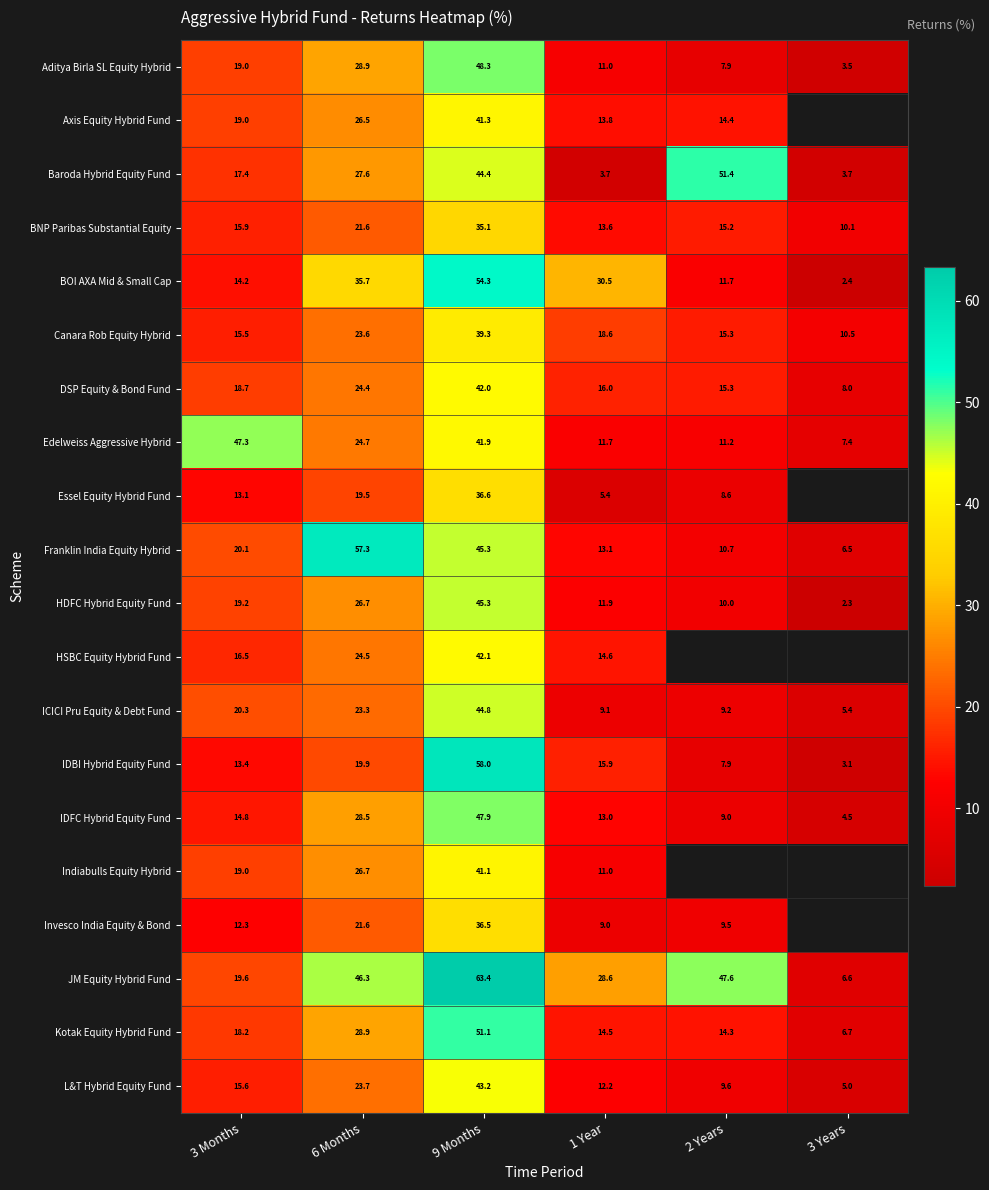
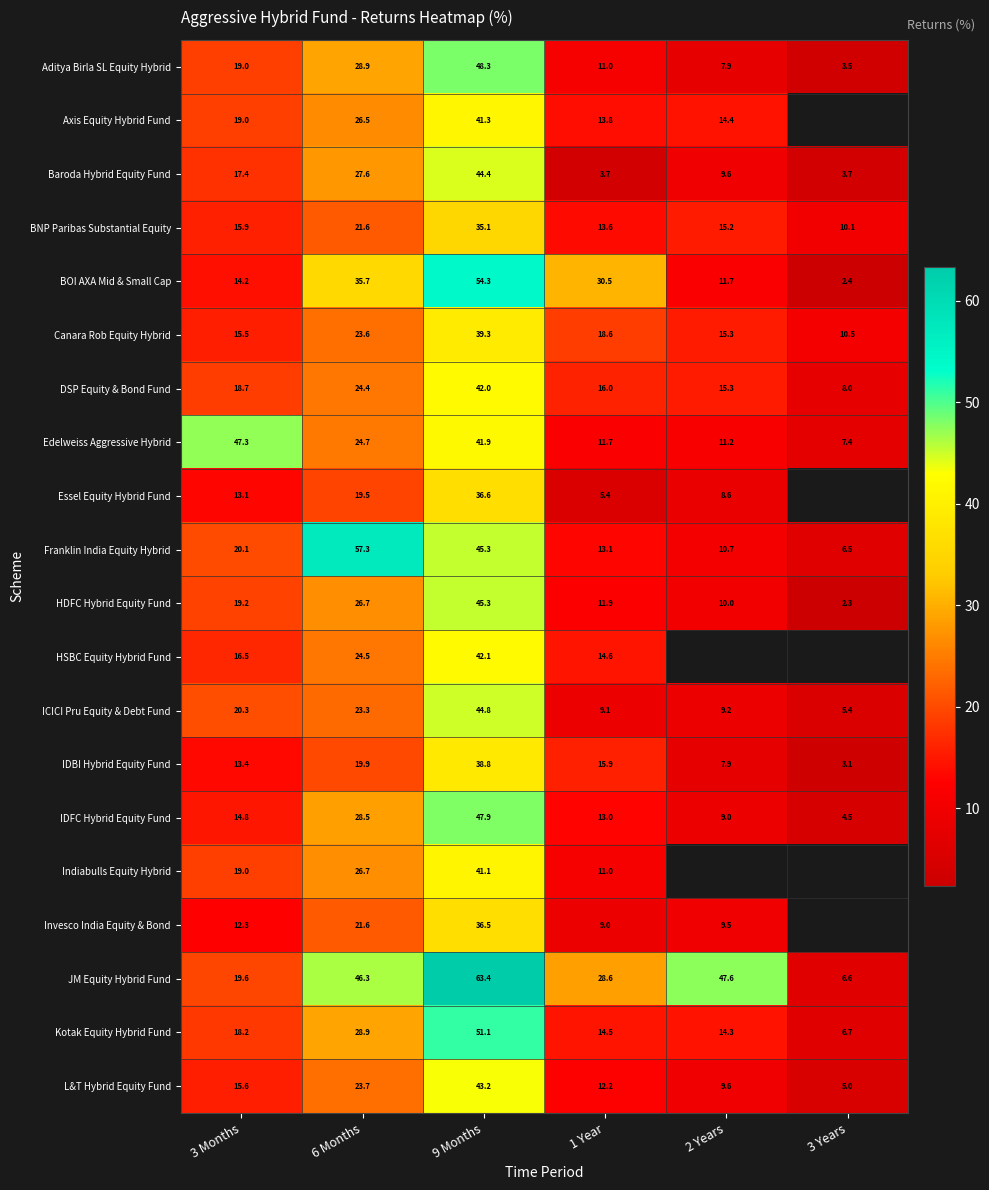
  {
    "Aditya Birla SL Equity Hybrid": {
      "3 Months": 19.0,
      "6 Months": 28.9,
      "9 Months": 48.3,
      "1 Year": 11.0,
      "2 Years": 7.9,
      "3 Years": 3.5
    },
    "Axis Equity Hybrid Fund": {
      "3 Months": 19.0,
      "6 Months": 26.5,
      "9 Months": 41.3,
      "1 Year": 13.8,
      "2 Years": 14.4
    },
    "Baroda Hybrid Equity Fund": {
      "3 Months": 17.4,
      "6 Months": 27.6,
      "9 Months": 44.4,
      "1 Year": 3.7,
-     "2 Years": 51.4,
+     "2 Years": 9.6,
      "3 Years": 3.7
    },
    "BNP Paribas Substantial Equity": {
      "3 Months": 15.9,
      "6 Months": 21.6,
      "9 Months": 35.1,
      "1 Year": 13.6,
      "2 Years": 15.2,
      "3 Years": 10.1
    },
    "BOI AXA Mid & Small Cap": {
      "3 Months": 14.2,
      "6 Months": 35.7,
      "9 Months": 54.3,
      "1 Year": 30.5,
      "2 Years": 11.7,
      "3 Years": 2.4
    },
    "Canara Rob Equity Hybrid": {
      "3 Months": 15.5,
      "6 Months": 23.6,
      "9 Months": 39.3,
      "1 Year": 18.6,
      "2 Years": 15.3,
      "3 Years": 10.5
    },
    "DSP Equity & Bond Fund": {
      "3 Months": 18.7,
      "6 Months": 24.4,
      "9 Months": 42.0,
      "1 Year": 16.0,
      "2 Years": 15.3,
      "3 Years": 8.0
    },
    "Edelweiss Aggressive Hybrid": {
      "3 Months": 47.3,
      "6 Months": 24.7,
      "9 Months": 41.9,
      "1 Year": 11.7,
      "2 Years": 11.2,
      "3 Years": 7.4
    },
    "Essel Equity Hybrid Fund": {
      "3 Months": 13.1,
      "6 Months": 19.5,
      "9 Months": 36.6,
      "1 Year": 5.4,
      "2 Years": 8.6
    },
    "Franklin India Equity Hybrid": {
      "3 Months": 20.1,
      "6 Months": 57.3,
      "9 Months": 45.3,
      "1 Year": 13.1,
      "2 Years": 10.7,
      "3 Years": 6.5
    },
    "HDFC Hybrid Equity Fund": {
      "3 Months": 19.2,
      "6 Months": 26.7,
      "9 Months": 45.3,
      "1 Year": 11.9,
      "2 Years": 10.0,
      "3 Years": 2.3
    },
    "HSBC Equity Hybrid Fund": {
      "3 Months": 16.5,
      "6 Months": 24.5,
      "9 Months": 42.1,
      "1 Year": 14.6
    },
    "ICICI Pru Equity & Debt Fund": {
      "3 Months": 20.3,
      "6 Months": 23.3,
      "9 Months": 44.8,
      "1 Year": 9.1,
      "2 Years": 9.2,
      "3 Years": 5.4
    },
    "IDBI Hybrid Equity Fund": {
      "3 Months": 13.4,
      "6 Months": 19.9,
-     "9 Months": 58.0,
+     "9 Months": 38.8,
      "1 Year": 15.9,
      "2 Years": 7.9,
      "3 Years": 3.1
    },
    "IDFC Hybrid Equity Fund": {
      "3 Months": 14.8,
      "6 Months": 28.5,
      "9 Months": 47.9,
      "1 Year": 13.0,
      "2 Years": 9.0,
      "3 Years": 4.5
    },
    "Indiabulls Equity Hybrid": {
      "3 Months": 19.0,
      "6 Months": 26.7,
      "9 Months": 41.1,
      "1 Year": 11.0
    },
    "Invesco India Equity & Bond": {
      "3 Months": 12.3,
      "6 Months": 21.6,
      "9 Months": 36.5,
      "1 Year": 9.0,
      "2 Years": 9.5
    },
    "JM Equity Hybrid Fund": {
      "3 Months": 19.6,
      "6 Months": 46.3,
      "9 Months": 63.4,
      "1 Year": 28.6,
      "2 Years": 47.6,
      "3 Years": 6.6
    },
    "Kotak Equity Hybrid Fund": {
      "3 Months": 18.2,
      "6 Months": 28.9,
      "9 Months": 51.1,
      "1 Year": 14.5,
      "2 Years": 14.3,
      "3 Years": 6.7
    },
    "L&T Hybrid Equity Fund": {
      "3 Months": 15.6,
      "6 Months": 23.7,
      "9 Months": 43.2,
      "1 Year": 12.2,
      "2 Years": 9.6,
      "3 Years": 5.0
    }
  }
